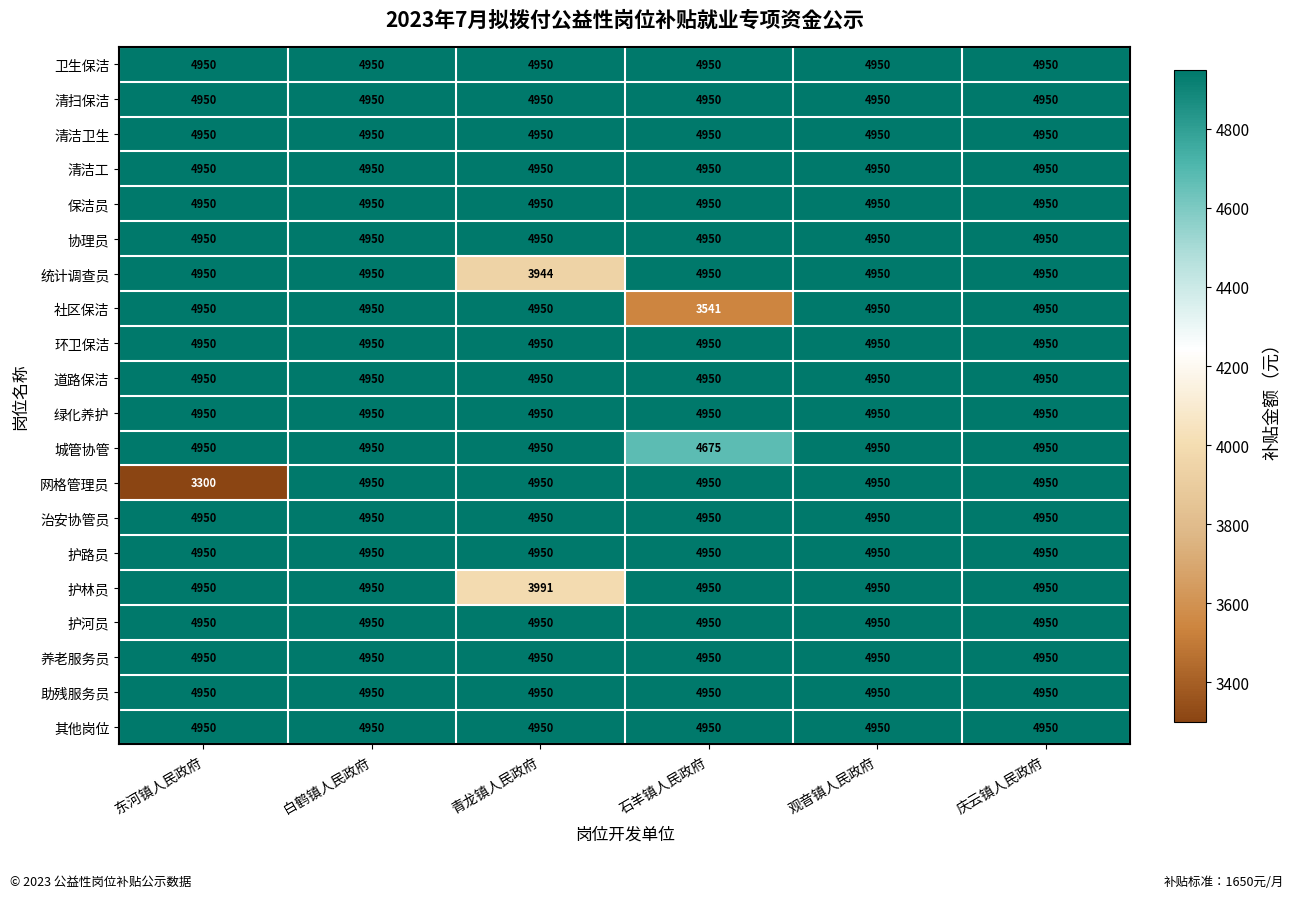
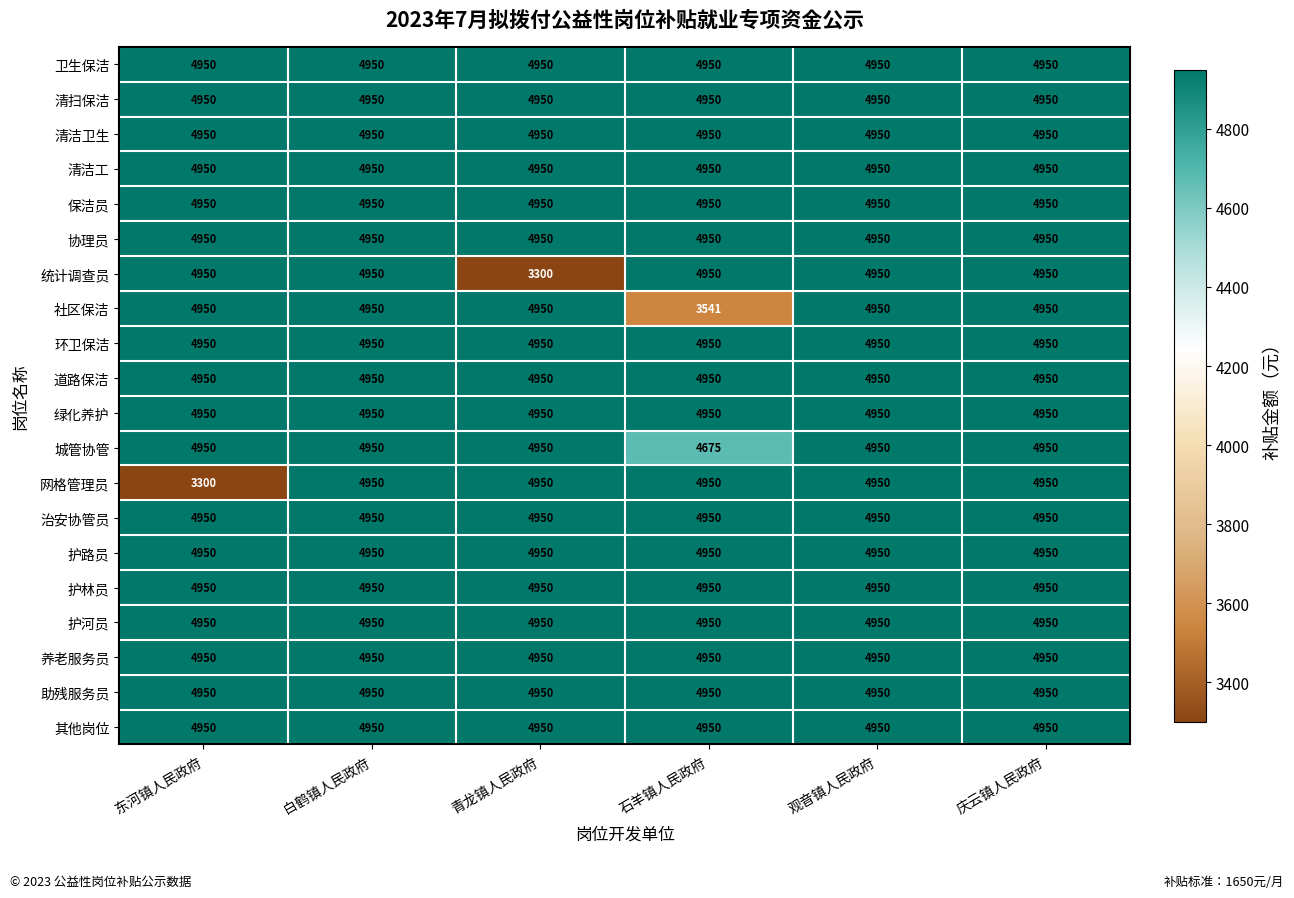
  {
    "卫生保洁": {
      "东河镇人民政府": 4950,
      "白鹤镇人民政府": 4950,
      "青龙镇人民政府": 4950,
      "石羊镇人民政府": 4950,
      "观音镇人民政府": 4950,
      "庆云镇人民政府": 4950
    },
    "清扫保洁": {
      "东河镇人民政府": 4950,
      "白鹤镇人民政府": 4950,
      "青龙镇人民政府": 4950,
      "石羊镇人民政府": 4950,
      "观音镇人民政府": 4950,
      "庆云镇人民政府": 4950
    },
    "清洁卫生": {
      "东河镇人民政府": 4950,
      "白鹤镇人民政府": 4950,
      "青龙镇人民政府": 4950,
      "石羊镇人民政府": 4950,
      "观音镇人民政府": 4950,
      "庆云镇人民政府": 4950
    },
    "清洁工": {
      "东河镇人民政府": 4950,
      "白鹤镇人民政府": 4950,
      "青龙镇人民政府": 4950,
      "石羊镇人民政府": 4950,
      "观音镇人民政府": 4950,
      "庆云镇人民政府": 4950
    },
    "保洁员": {
      "东河镇人民政府": 4950,
      "白鹤镇人民政府": 4950,
      "青龙镇人民政府": 4950,
      "石羊镇人民政府": 4950,
      "观音镇人民政府": 4950,
      "庆云镇人民政府": 4950
    },
    "协理员": {
      "东河镇人民政府": 4950,
      "白鹤镇人民政府": 4950,
      "青龙镇人民政府": 4950,
      "石羊镇人民政府": 4950,
      "观音镇人民政府": 4950,
      "庆云镇人民政府": 4950
    },
    "统计调查员": {
      "东河镇人民政府": 4950,
      "白鹤镇人民政府": 4950,
-     "青龙镇人民政府": 3944,
+     "青龙镇人民政府": 3300,
      "石羊镇人民政府": 4950,
      "观音镇人民政府": 4950,
      "庆云镇人民政府": 4950
    },
    "社区保洁": {
      "东河镇人民政府": 4950,
      "白鹤镇人民政府": 4950,
      "青龙镇人民政府": 4950,
      "石羊镇人民政府": 3541,
      "观音镇人民政府": 4950,
      "庆云镇人民政府": 4950
    },
    "环卫保洁": {
      "东河镇人民政府": 4950,
      "白鹤镇人民政府": 4950,
      "青龙镇人民政府": 4950,
      "石羊镇人民政府": 4950,
      "观音镇人民政府": 4950,
      "庆云镇人民政府": 4950
    },
    "道路保洁": {
      "东河镇人民政府": 4950,
      "白鹤镇人民政府": 4950,
      "青龙镇人民政府": 4950,
      "石羊镇人民政府": 4950,
      "观音镇人民政府": 4950,
      "庆云镇人民政府": 4950
    },
    "绿化养护": {
      "东河镇人民政府": 4950,
      "白鹤镇人民政府": 4950,
      "青龙镇人民政府": 4950,
      "石羊镇人民政府": 4950,
      "观音镇人民政府": 4950,
      "庆云镇人民政府": 4950
    },
    "城管协管": {
      "东河镇人民政府": 4950,
      "白鹤镇人民政府": 4950,
      "青龙镇人民政府": 4950,
      "石羊镇人民政府": 4675,
      "观音镇人民政府": 4950,
      "庆云镇人民政府": 4950
    },
    "网格管理员": {
      "东河镇人民政府": 3300,
      "白鹤镇人民政府": 4950,
      "青龙镇人民政府": 4950,
      "石羊镇人民政府": 4950,
      "观音镇人民政府": 4950,
      "庆云镇人民政府": 4950
    },
    "治安协管员": {
      "东河镇人民政府": 4950,
      "白鹤镇人民政府": 4950,
      "青龙镇人民政府": 4950,
      "石羊镇人民政府": 4950,
      "观音镇人民政府": 4950,
      "庆云镇人民政府": 4950
    },
    "护路员": {
      "东河镇人民政府": 4950,
      "白鹤镇人民政府": 4950,
      "青龙镇人民政府": 4950,
      "石羊镇人民政府": 4950,
      "观音镇人民政府": 4950,
      "庆云镇人民政府": 4950
    },
    "护林员": {
      "东河镇人民政府": 4950,
      "白鹤镇人民政府": 4950,
-     "青龙镇人民政府": 3991,
+     "青龙镇人民政府": 4950,
      "石羊镇人民政府": 4950,
      "观音镇人民政府": 4950,
      "庆云镇人民政府": 4950
    },
    "护河员": {
      "东河镇人民政府": 4950,
      "白鹤镇人民政府": 4950,
      "青龙镇人民政府": 4950,
      "石羊镇人民政府": 4950,
      "观音镇人民政府": 4950,
      "庆云镇人民政府": 4950
    },
    "养老服务员": {
      "东河镇人民政府": 4950,
      "白鹤镇人民政府": 4950,
      "青龙镇人民政府": 4950,
      "石羊镇人民政府": 4950,
      "观音镇人民政府": 4950,
      "庆云镇人民政府": 4950
    },
    "助残服务员": {
      "东河镇人民政府": 4950,
      "白鹤镇人民政府": 4950,
      "青龙镇人民政府": 4950,
      "石羊镇人民政府": 4950,
      "观音镇人民政府": 4950,
      "庆云镇人民政府": 4950
    },
    "其他岗位": {
      "东河镇人民政府": 4950,
      "白鹤镇人民政府": 4950,
      "青龙镇人民政府": 4950,
      "石羊镇人民政府": 4950,
      "观音镇人民政府": 4950,
      "庆云镇人民政府": 4950
    }
  }
